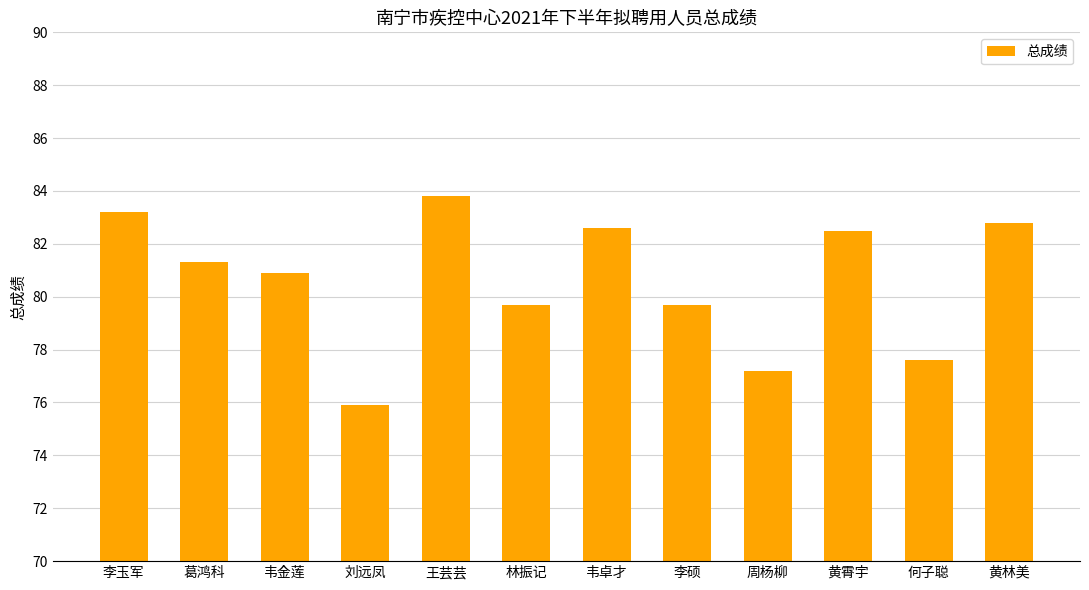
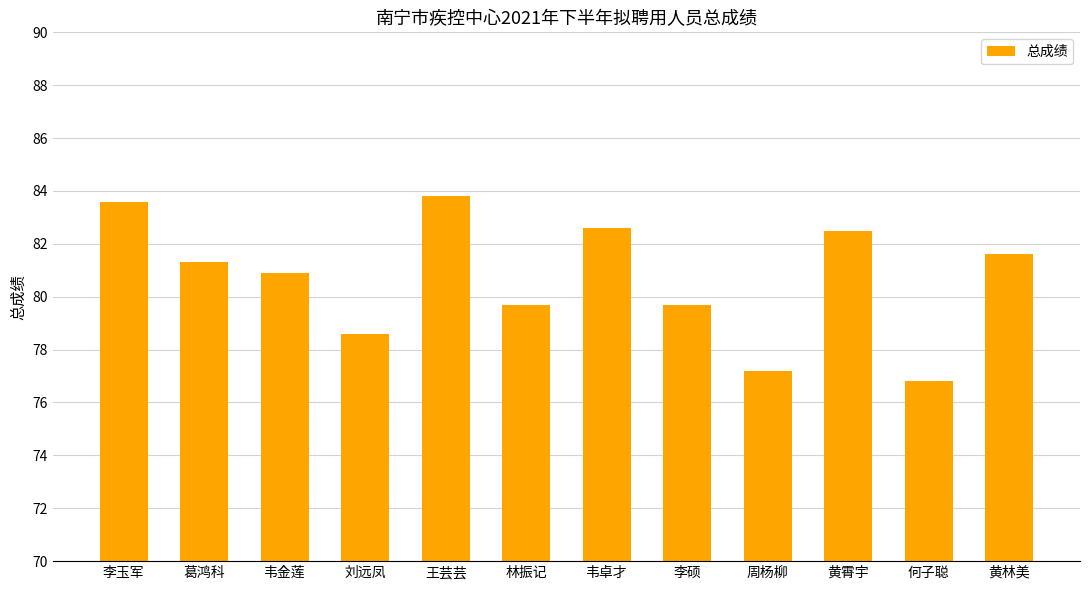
  {
-   "李玉军": 83.2,
+   "李玉军": 83.6,
    "葛鸿科": 81.3,
    "韦金莲": 80.9,
-   "刘远凤": 75.9,
+   "刘远凤": 78.6,
    "王芸芸": 83.8,
    "林振记": 79.7,
    "韦卓才": 82.6,
    "李硕": 79.7,
    "周杨柳": 77.2,
    "黄霄宇": 82.5,
-   "何子聪": 77.6,
-   "黄林美": 82.8
+   "何子聪": 76.8,
+   "黄林美": 81.6
  }
